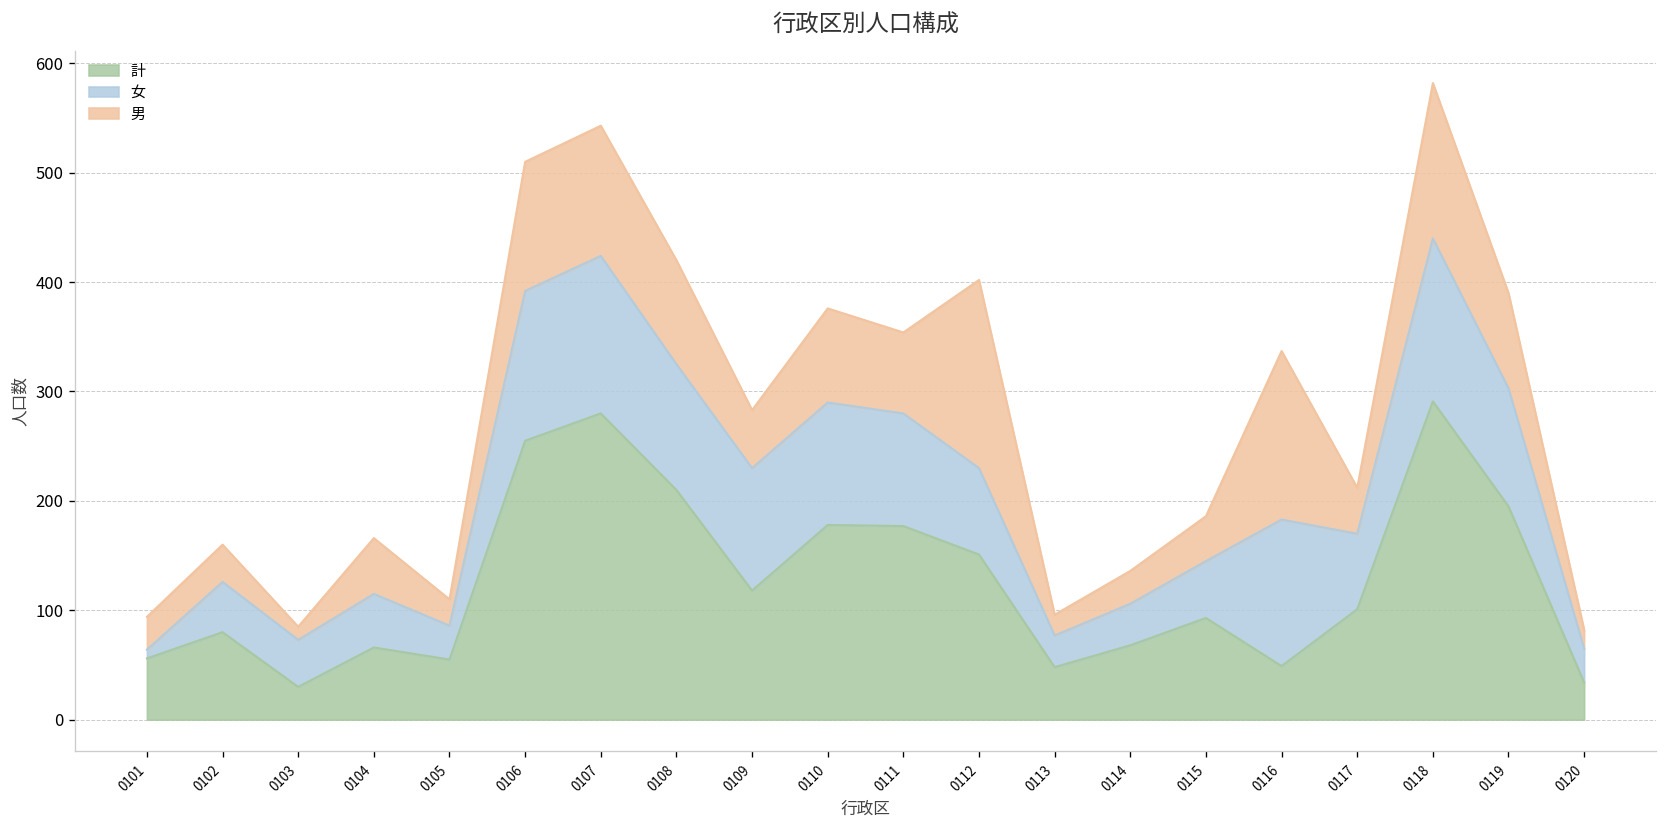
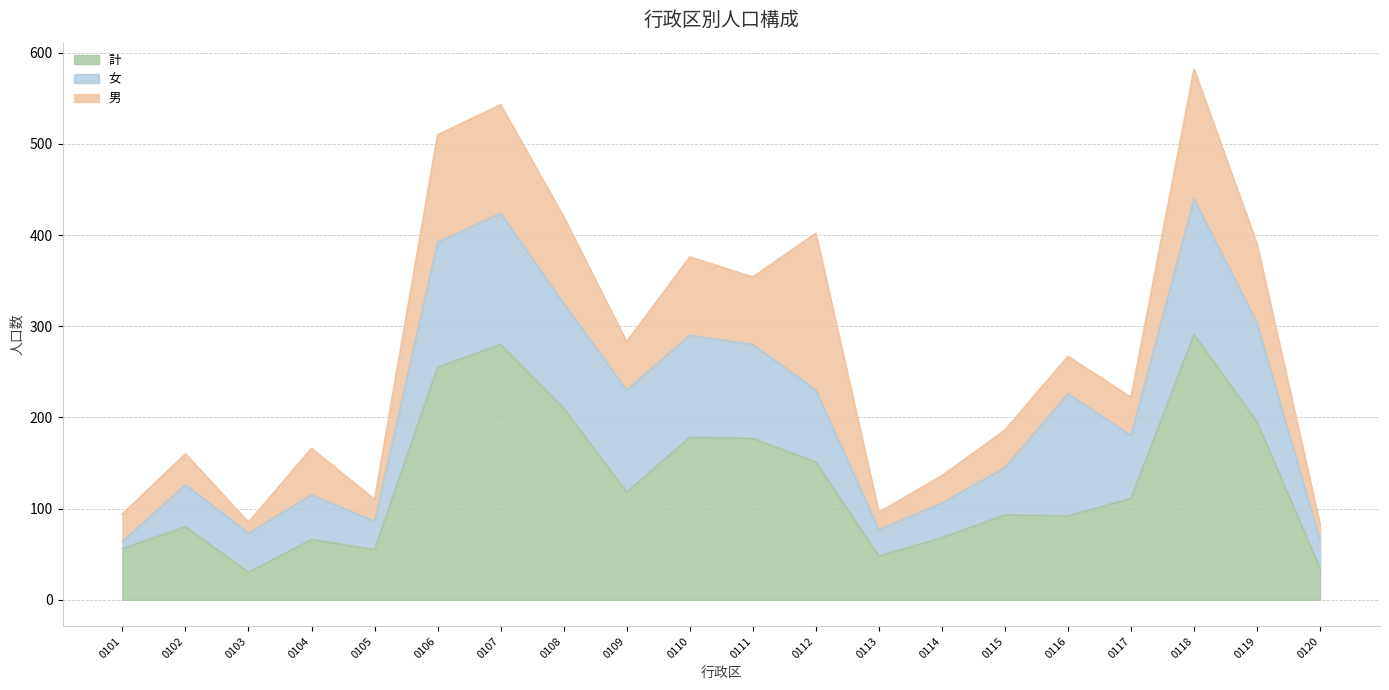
  {
    "計": {
      "0101": 60,
      "0102": 80,
      "0103": 30,
      "0104": 70,
      "0105": 60,
      "0106": 260,
      "0107": 280,
      "0108": 210,
      "0109": 120,
      "0110": 180,
      "0111": 180,
      "0112": 150,
      "0113": 50,
      "0114": 70,
      "0115": 90,
-     "0116": 50,
-     "0117": 100,
+     "0116": 90,
+     "0117": 110,
      "0118": 290,
      "0119": 200,
      "0120": 30
    },
    "女": {
      "0101": 10,
      "0102": 50,
      "0103": 40,
      "0104": 50,
      "0105": 30,
      "0106": 140,
      "0107": 140,
      "0108": 120,
      "0109": 110,
      "0110": 110,
      "0111": 100,
      "0112": 80,
      "0113": 30,
      "0114": 40,
      "0115": 50,
      "0116": 130,
      "0117": 70,
      "0118": 150,
      "0119": 110,
      "0120": 30
    },
    "男": {
      "0101": 30,
      "0102": 30,
      "0103": 10,
      "0104": 50,
      "0105": 20,
      "0106": 120,
      "0107": 120,
      "0108": 100,
      "0109": 50,
      "0110": 90,
      "0111": 70,
      "0112": 170,
      "0113": 20,
      "0114": 30,
      "0115": 40,
-     "0116": 150,
+     "0116": 40,
      "0117": 40,
      "0118": 140,
      "0119": 90,
      "0120": 20
    }
  }
